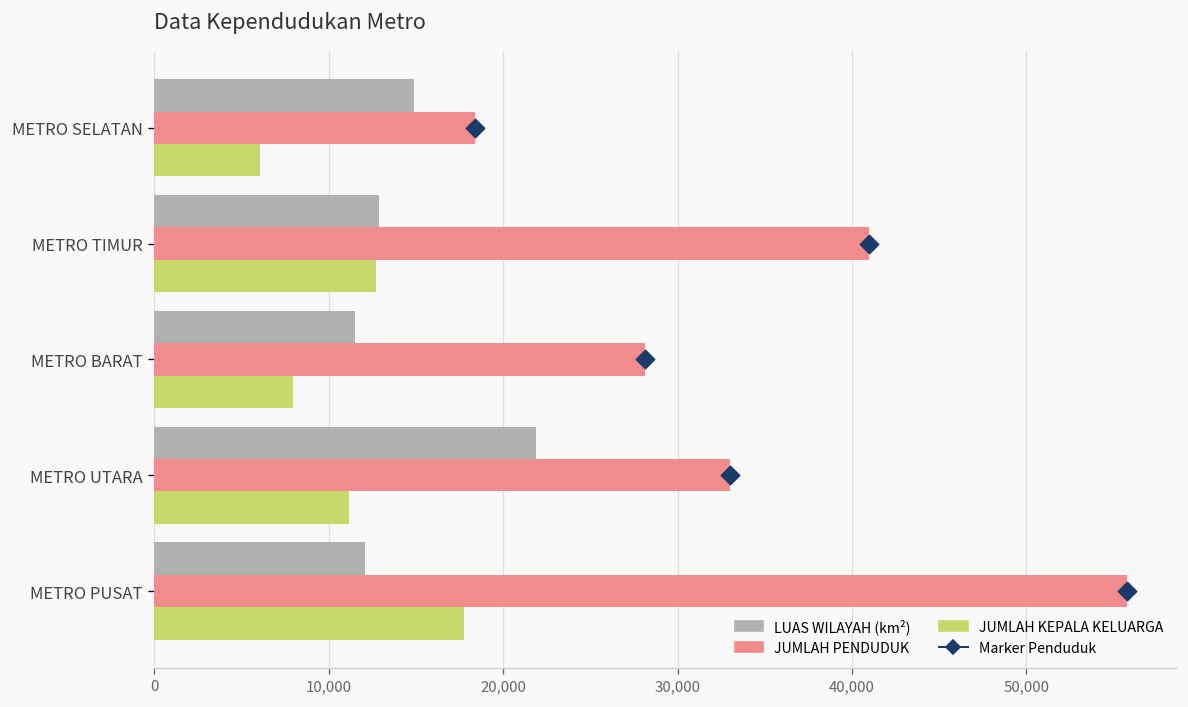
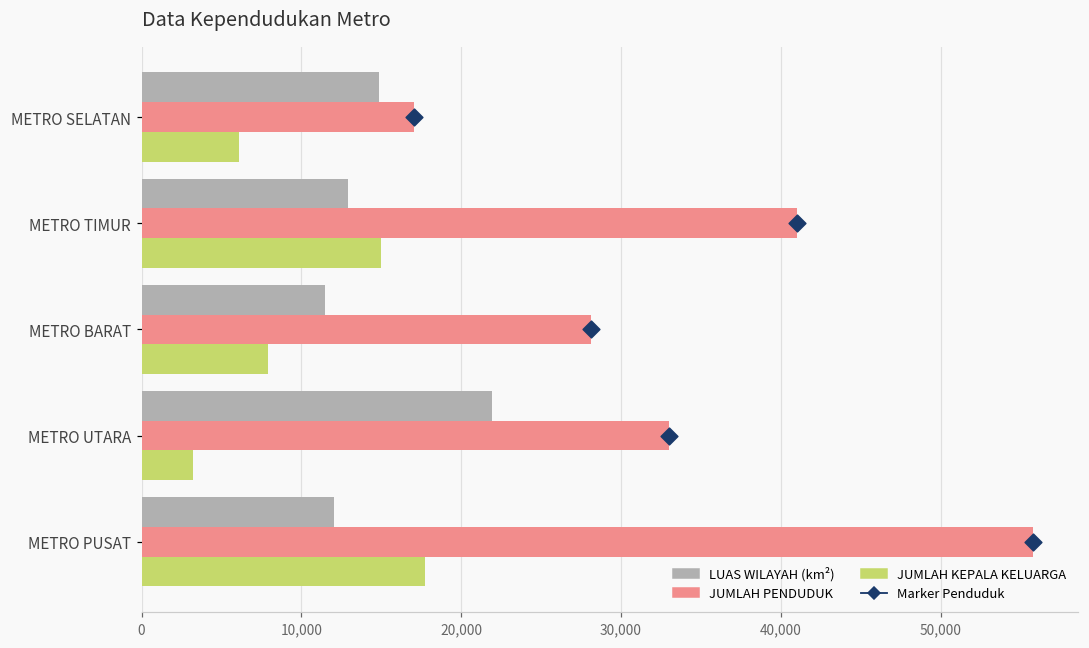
  {
    "JUMLAH PENDUDUK": {
-     "METRO SELATAN": "18,400",
+     "METRO SELATAN": "17,100",
      "METRO TIMUR": "41,000",
      "METRO BARAT": "28,100",
      "METRO UTARA": "33,000",
      "METRO PUSAT": "55,800"
    },
    "JUMLAH KEPALA KELUARGA": {
      "METRO SELATAN": "6,100",
-     "METRO TIMUR": "12,700",
+     "METRO TIMUR": "15,000",
      "METRO BARAT": "7,900",
-     "METRO UTARA": "11,200",
+     "METRO UTARA": "3,200",
      "METRO PUSAT": "17,700"
    }
  }
